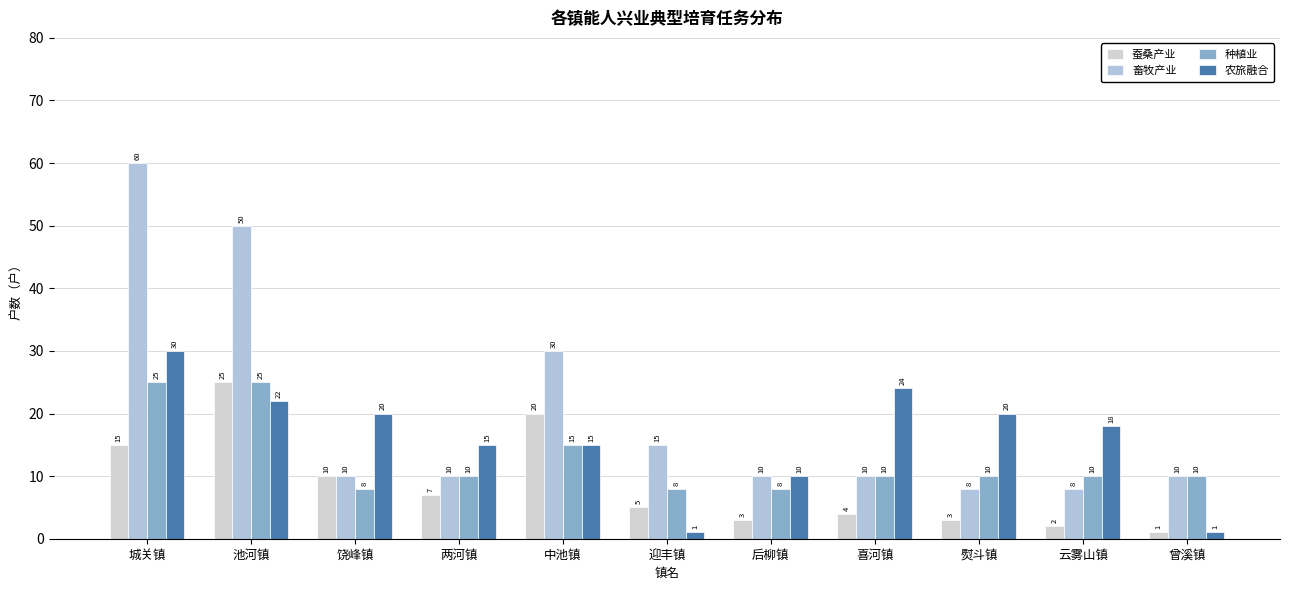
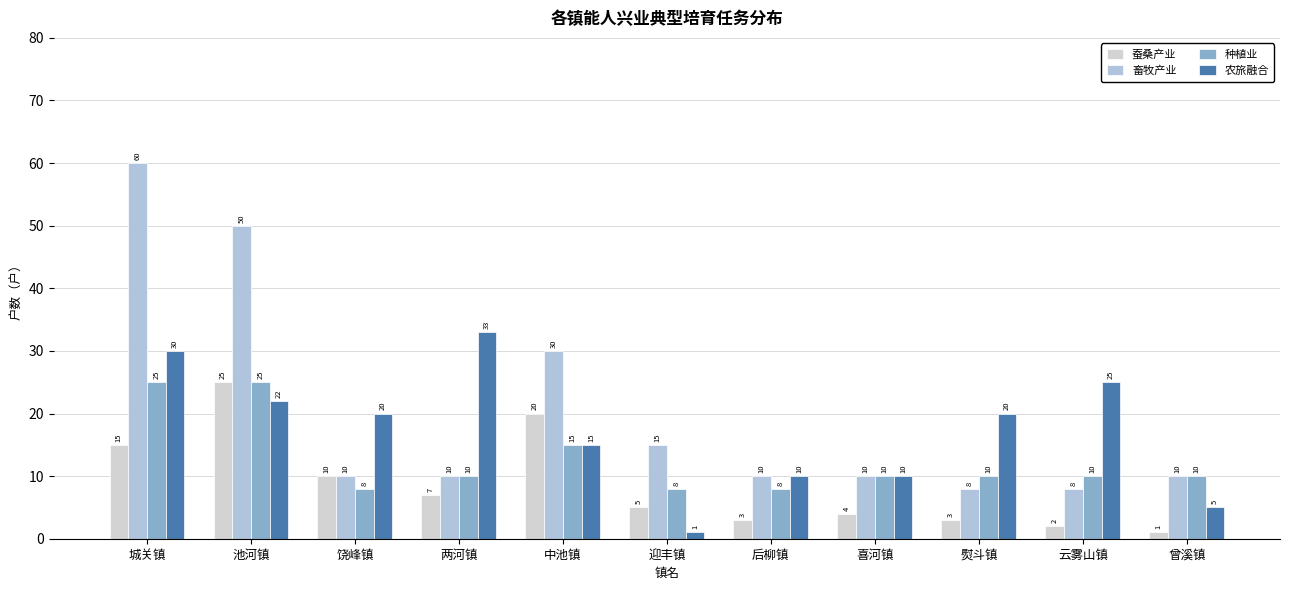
  {
    "农旅融合": {
      "城关镇": 30,
      "池河镇": 22,
      "饶峰镇": 20,
-     "两河镇": 15,
+     "两河镇": 33,
      "中池镇": 15,
      "迎丰镇": 1,
      "后柳镇": 10,
-     "喜河镇": 24,
+     "喜河镇": 10,
      "熨斗镇": 20,
-     "云雾山镇": 18,
-     "曾溪镇": 1
+     "云雾山镇": 25,
+     "曾溪镇": 5
    }
  }
